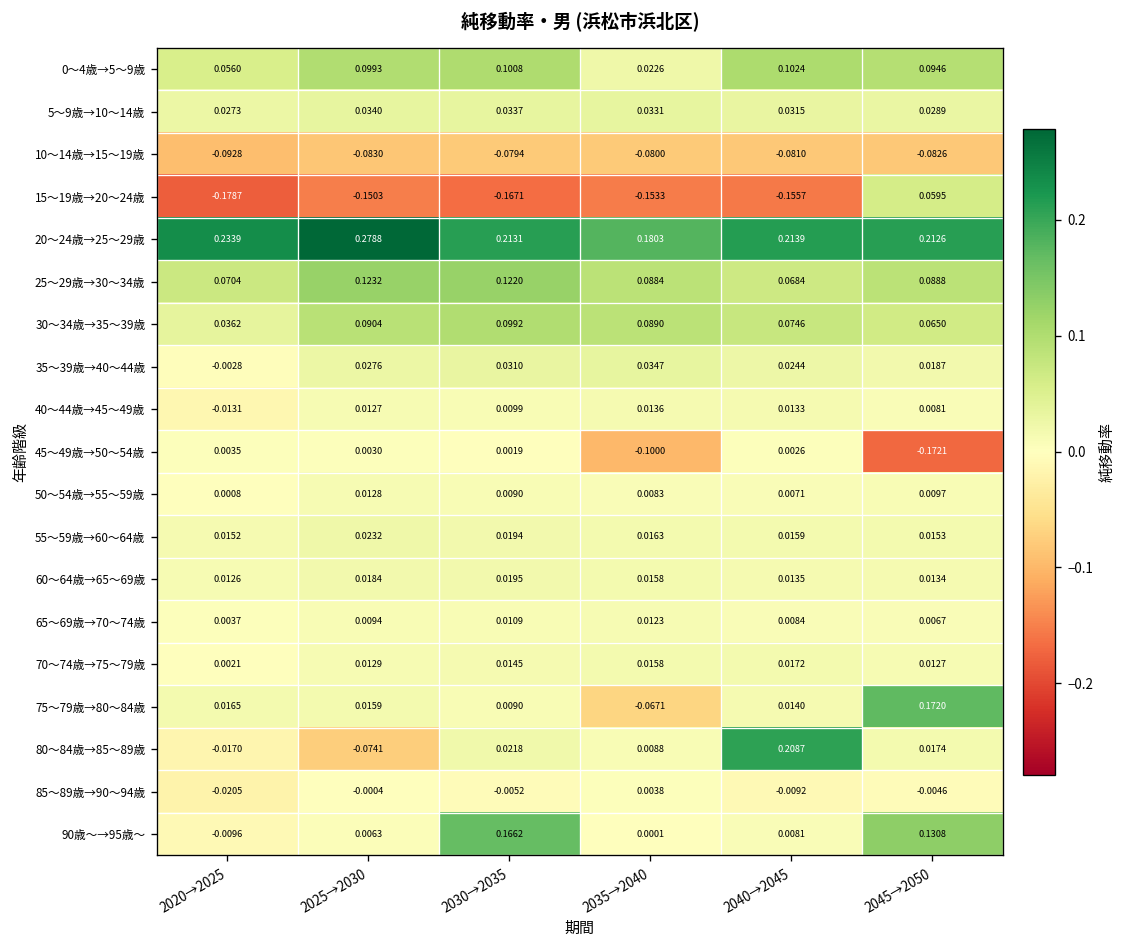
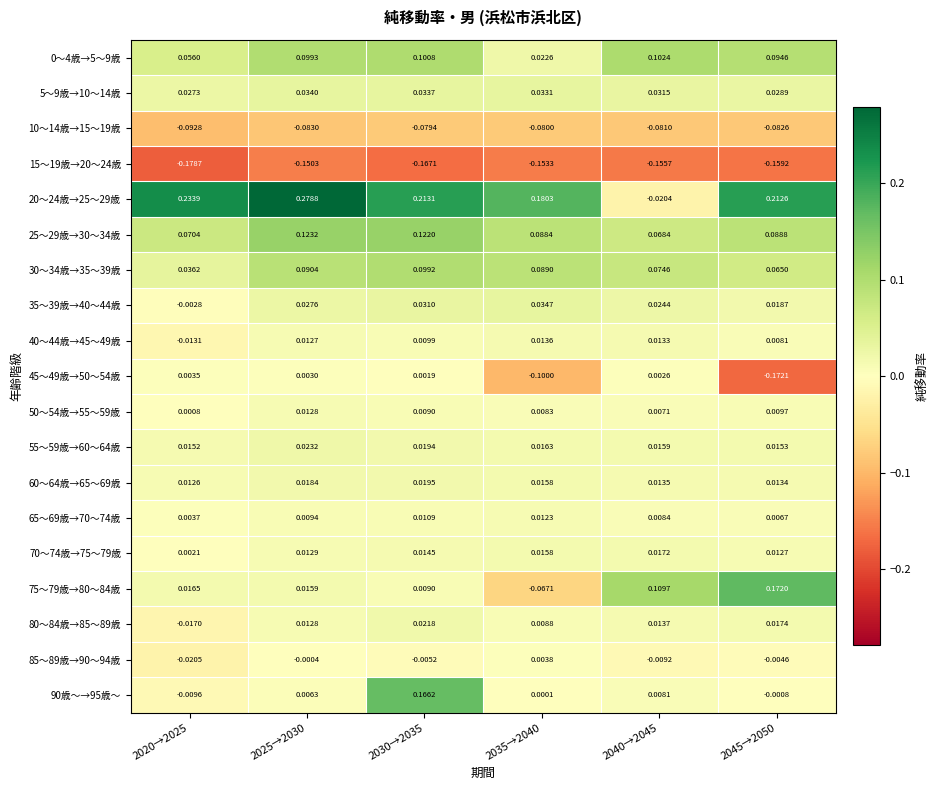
  {
    "0～4歳→5～9歳": {
      "2020→2025": 0.0560,
      "2025→2030": 0.0993,
      "2030→2035": 0.1008,
      "2035→2040": 0.0226,
      "2040→2045": 0.1024,
      "2045→2050": 0.0946
    },
    "5～9歳→10～14歳": {
      "2020→2025": 0.0273,
      "2025→2030": 0.0340,
      "2030→2035": 0.0337,
      "2035→2040": 0.0331,
      "2040→2045": 0.0315,
      "2045→2050": 0.0289
    },
    "10～14歳→15～19歳": {
      "2020→2025": -0.0928,
      "2025→2030": -0.0830,
      "2030→2035": -0.0794,
      "2035→2040": -0.0800,
      "2040→2045": -0.0810,
      "2045→2050": -0.0826
    },
    "15～19歳→20～24歳": {
      "2020→2025": -0.1787,
      "2025→2030": -0.1503,
      "2030→2035": -0.1671,
      "2035→2040": -0.1533,
      "2040→2045": -0.1557,
-     "2045→2050": 0.0595
+     "2045→2050": -0.1592
    },
    "20～24歳→25～29歳": {
      "2020→2025": 0.2339,
      "2025→2030": 0.2788,
      "2030→2035": 0.2131,
      "2035→2040": 0.1803,
-     "2040→2045": 0.2139,
+     "2040→2045": -0.0204,
      "2045→2050": 0.2126
    },
    "25～29歳→30～34歳": {
      "2020→2025": 0.0704,
      "2025→2030": 0.1232,
      "2030→2035": 0.1220,
      "2035→2040": 0.0884,
      "2040→2045": 0.0684,
      "2045→2050": 0.0888
    },
    "30～34歳→35～39歳": {
      "2020→2025": 0.0362,
      "2025→2030": 0.0904,
      "2030→2035": 0.0992,
      "2035→2040": 0.0890,
      "2040→2045": 0.0746,
      "2045→2050": 0.0650
    },
    "35～39歳→40～44歳": {
      "2020→2025": -0.0028,
      "2025→2030": 0.0276,
      "2030→2035": 0.0310,
      "2035→2040": 0.0347,
      "2040→2045": 0.0244,
      "2045→2050": 0.0187
    },
    "40～44歳→45～49歳": {
      "2020→2025": -0.0131,
      "2025→2030": 0.0127,
      "2030→2035": 0.0099,
      "2035→2040": 0.0136,
      "2040→2045": 0.0133,
      "2045→2050": 0.0081
    },
    "45～49歳→50～54歳": {
      "2020→2025": 0.0035,
      "2025→2030": 0.0030,
      "2030→2035": 0.0019,
      "2035→2040": -0.1000,
      "2040→2045": 0.0026,
      "2045→2050": -0.1721
    },
    "50～54歳→55～59歳": {
      "2020→2025": 0.0008,
      "2025→2030": 0.0128,
      "2030→2035": 0.0090,
      "2035→2040": 0.0083,
      "2040→2045": 0.0071,
      "2045→2050": 0.0097
    },
    "55～59歳→60～64歳": {
      "2020→2025": 0.0152,
      "2025→2030": 0.0232,
      "2030→2035": 0.0194,
      "2035→2040": 0.0163,
      "2040→2045": 0.0159,
      "2045→2050": 0.0153
    },
    "60～64歳→65～69歳": {
      "2020→2025": 0.0126,
      "2025→2030": 0.0184,
      "2030→2035": 0.0195,
      "2035→2040": 0.0158,
      "2040→2045": 0.0135,
      "2045→2050": 0.0134
    },
    "65～69歳→70～74歳": {
      "2020→2025": 0.0037,
      "2025→2030": 0.0094,
      "2030→2035": 0.0109,
      "2035→2040": 0.0123,
      "2040→2045": 0.0084,
      "2045→2050": 0.0067
    },
    "70～74歳→75～79歳": {
      "2020→2025": 0.0021,
      "2025→2030": 0.0129,
      "2030→2035": 0.0145,
      "2035→2040": 0.0158,
      "2040→2045": 0.0172,
      "2045→2050": 0.0127
    },
    "75～79歳→80～84歳": {
      "2020→2025": 0.0165,
      "2025→2030": 0.0159,
      "2030→2035": 0.0090,
      "2035→2040": -0.0671,
-     "2040→2045": 0.0140,
+     "2040→2045": 0.1097,
      "2045→2050": 0.1720
    },
    "80～84歳→85～89歳": {
      "2020→2025": -0.0170,
-     "2025→2030": -0.0741,
+     "2025→2030": 0.0128,
      "2030→2035": 0.0218,
      "2035→2040": 0.0088,
-     "2040→2045": 0.2087,
+     "2040→2045": 0.0137,
      "2045→2050": 0.0174
    },
    "85～89歳→90～94歳": {
      "2020→2025": -0.0205,
      "2025→2030": -0.0004,
      "2030→2035": -0.0052,
      "2035→2040": 0.0038,
      "2040→2045": -0.0092,
      "2045→2050": -0.0046
    },
    "90歳～→95歳～": {
      "2020→2025": -0.0096,
      "2025→2030": 0.0063,
      "2030→2035": 0.1662,
      "2035→2040": 0.0001,
      "2040→2045": 0.0081,
-     "2045→2050": 0.1308
+     "2045→2050": -0.0008
    }
  }
